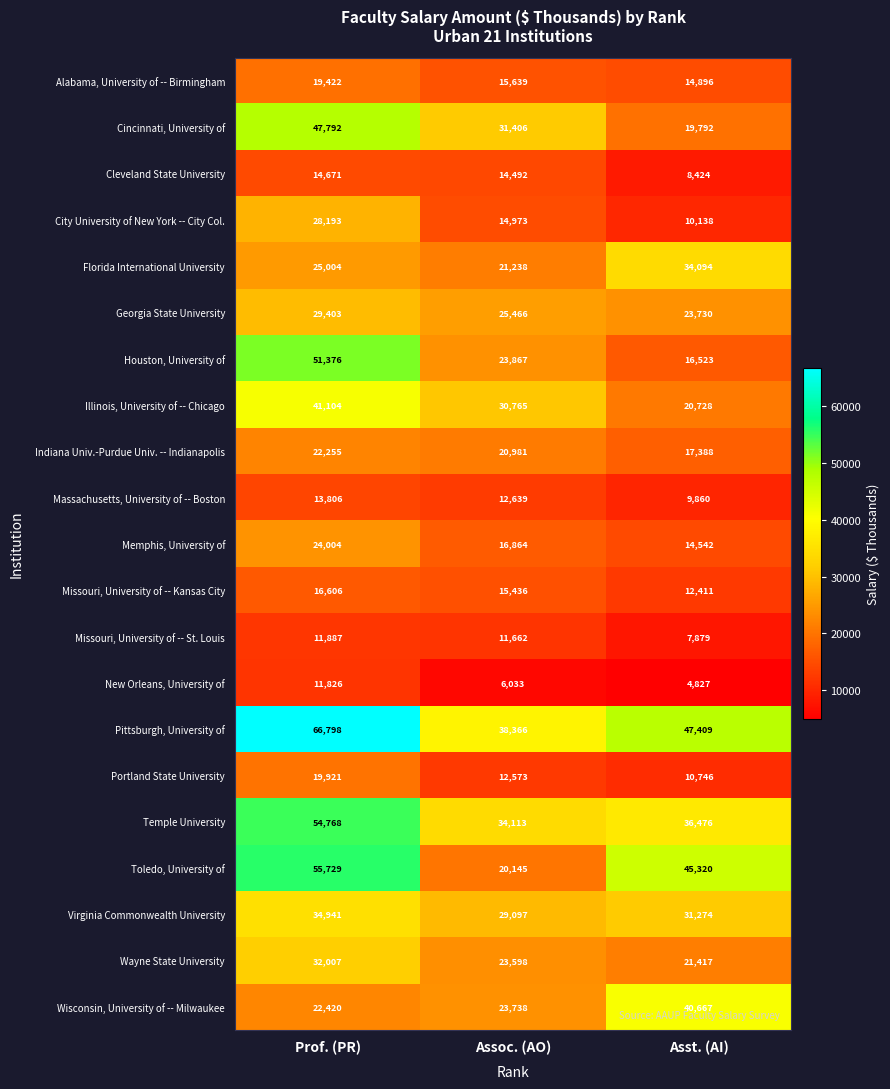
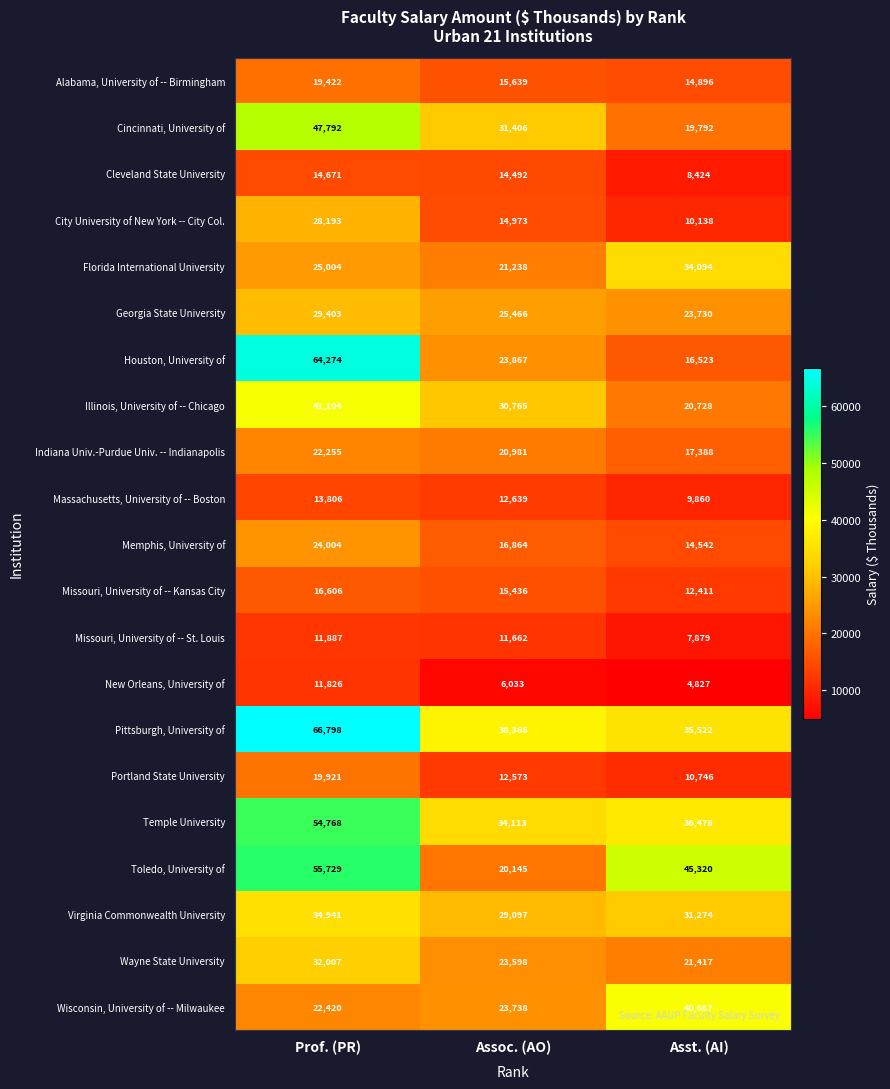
  {
    "Alabama, University of -- Birmingham": {
      "Prof. (PR)": "19,422",
      "Assoc. (AO)": "15,639",
      "Asst. (AI)": "14,896"
    },
    "Cincinnati, University of": {
      "Prof. (PR)": "47,792",
      "Assoc. (AO)": "31,406",
      "Asst. (AI)": "19,792"
    },
    "Cleveland State University": {
      "Prof. (PR)": "14,671",
      "Assoc. (AO)": "14,492",
      "Asst. (AI)": "8,424"
    },
    "City University of New York -- City Col.": {
      "Prof. (PR)": "28,193",
      "Assoc. (AO)": "14,973",
      "Asst. (AI)": "10,138"
    },
    "Florida International University": {
      "Prof. (PR)": "25,004",
      "Assoc. (AO)": "21,238",
      "Asst. (AI)": "34,094"
    },
    "Georgia State University": {
      "Prof. (PR)": "29,403",
      "Assoc. (AO)": "25,466",
      "Asst. (AI)": "23,730"
    },
    "Houston, University of": {
-     "Prof. (PR)": "51,376",
+     "Prof. (PR)": "64,274",
      "Assoc. (AO)": "23,867",
      "Asst. (AI)": "16,523"
    },
    "Illinois, University of -- Chicago": {
      "Prof. (PR)": "41,104",
      "Assoc. (AO)": "30,765",
      "Asst. (AI)": "20,728"
    },
    "Indiana Univ.-Purdue Univ. -- Indianapolis": {
      "Prof. (PR)": "22,255",
      "Assoc. (AO)": "20,981",
      "Asst. (AI)": "17,388"
    },
    "Massachusetts, University of -- Boston": {
      "Prof. (PR)": "13,806",
      "Assoc. (AO)": "12,639",
      "Asst. (AI)": "9,860"
    },
    "Memphis, University of": {
      "Prof. (PR)": "24,004",
      "Assoc. (AO)": "16,864",
      "Asst. (AI)": "14,542"
    },
    "Missouri, University of -- Kansas City": {
      "Prof. (PR)": "16,606",
      "Assoc. (AO)": "15,436",
      "Asst. (AI)": "12,411"
    },
    "Missouri, University of -- St. Louis": {
      "Prof. (PR)": "11,887",
      "Assoc. (AO)": "11,662",
      "Asst. (AI)": "7,879"
    },
    "New Orleans, University of": {
      "Prof. (PR)": "11,826",
      "Assoc. (AO)": "6,033",
      "Asst. (AI)": "4,827"
    },
    "Pittsburgh, University of": {
      "Prof. (PR)": "66,798",
      "Assoc. (AO)": "38,366",
-     "Asst. (AI)": "47,409"
+     "Asst. (AI)": "35,522"
    },
    "Portland State University": {
      "Prof. (PR)": "19,921",
      "Assoc. (AO)": "12,573",
      "Asst. (AI)": "10,746"
    },
    "Temple University": {
      "Prof. (PR)": "54,768",
      "Assoc. (AO)": "34,113",
      "Asst. (AI)": "36,476"
    },
    "Toledo, University of": {
      "Prof. (PR)": "55,729",
      "Assoc. (AO)": "20,145",
      "Asst. (AI)": "45,320"
    },
    "Virginia Commonwealth University": {
      "Prof. (PR)": "34,941",
      "Assoc. (AO)": "29,097",
      "Asst. (AI)": "31,274"
    },
    "Wayne State University": {
      "Prof. (PR)": "32,007",
      "Assoc. (AO)": "23,598",
      "Asst. (AI)": "21,417"
    },
    "Wisconsin, University of -- Milwaukee": {
      "Prof. (PR)": "22,420",
      "Assoc. (AO)": "23,738"
    }
  }
